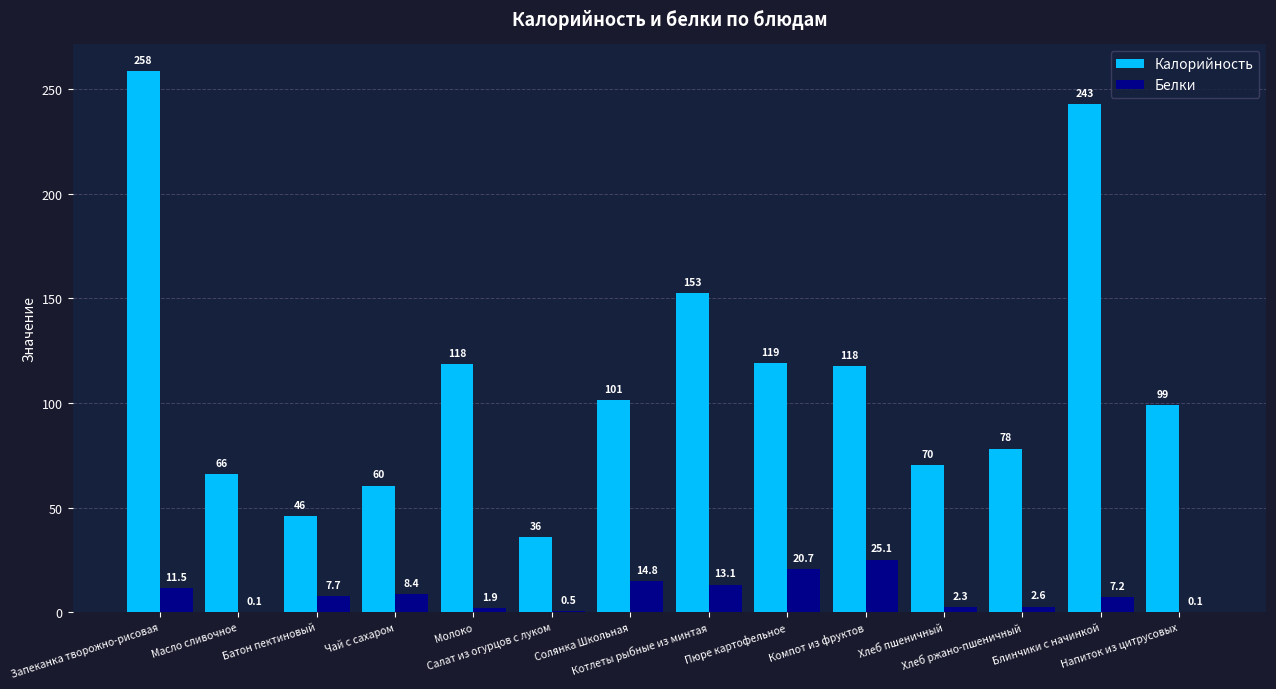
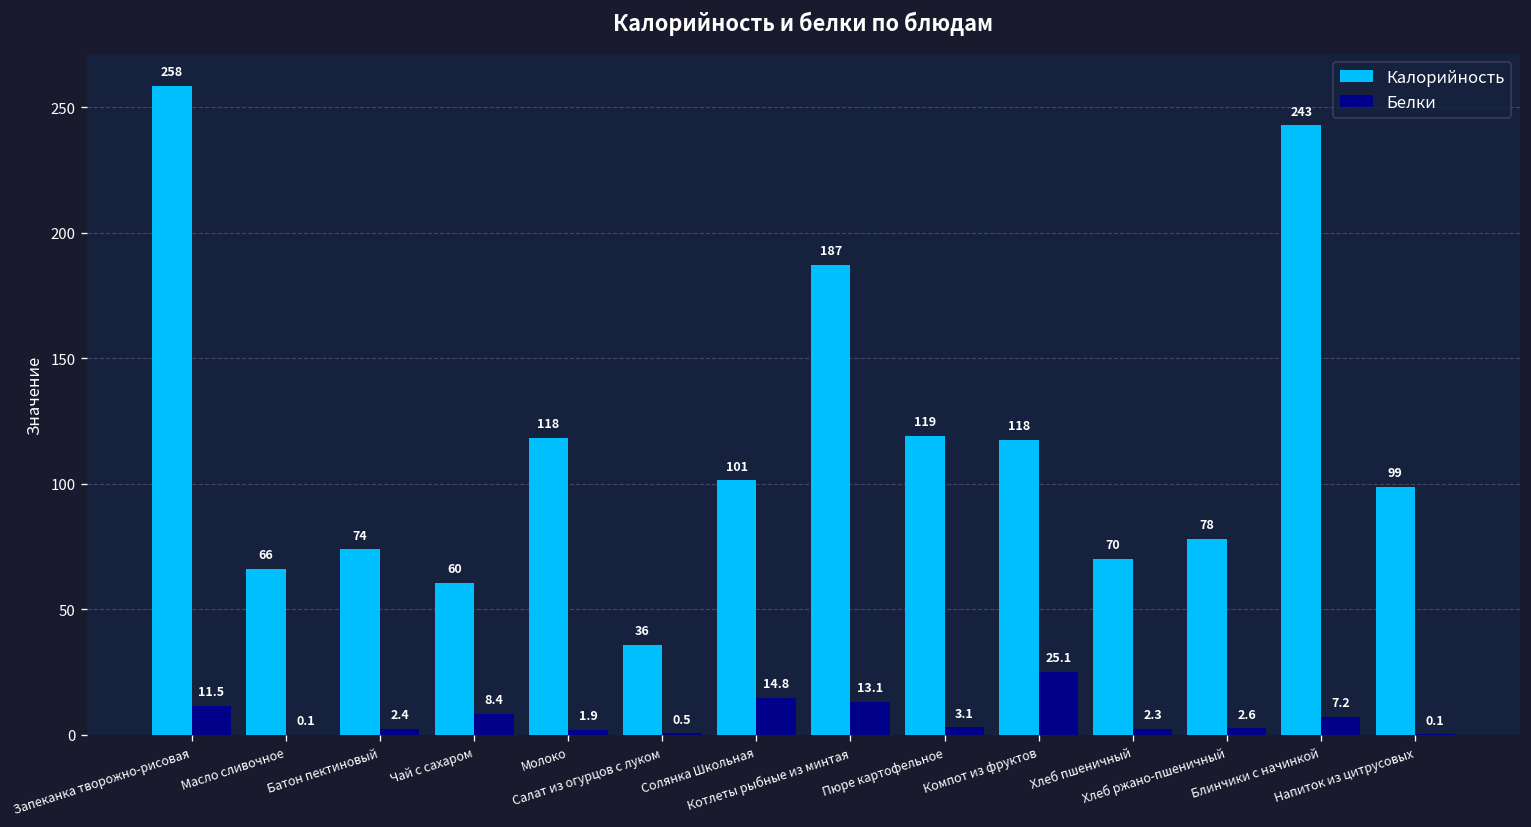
  {
    "Калорийность": {
      "Запеканка творожно-рисовая": 258,
      "Масло сливочное": 66,
-     "Батон пектиновый": 46,
+     "Батон пектиновый": 74,
      "Чай с сахаром": 60,
      "Молоко": 118,
      "Салат из огурцов с луком": 36,
      "Солянка Школьная": 101,
-     "Котлеты рыбные из минтая": 153,
+     "Котлеты рыбные из минтая": 187,
      "Пюре картофельное": 119,
      "Компот из фруктов": 118,
      "Хлеб пшеничный": 70,
      "Хлеб ржано-пшеничный": 78,
      "Блинчики с начинкой": 243,
      "Напиток из цитрусовых": 99
    },
    "Белки": {
      "Запеканка творожно-рисовая": 11.5,
      "Масло сливочное": 0.1,
-     "Батон пектиновый": 7.7,
+     "Батон пектиновый": 2.4,
      "Чай с сахаром": 8.4,
      "Молоко": 1.9,
      "Салат из огурцов с луком": 0.5,
      "Солянка Школьная": 14.8,
      "Котлеты рыбные из минтая": 13.1,
-     "Пюре картофельное": 20.7,
+     "Пюре картофельное": 3.1,
      "Компот из фруктов": 25.1,
      "Хлеб пшеничный": 2.3,
      "Хлеб ржано-пшеничный": 2.6,
      "Блинчики с начинкой": 7.2,
      "Напиток из цитрусовых": 0.1
    }
  }
